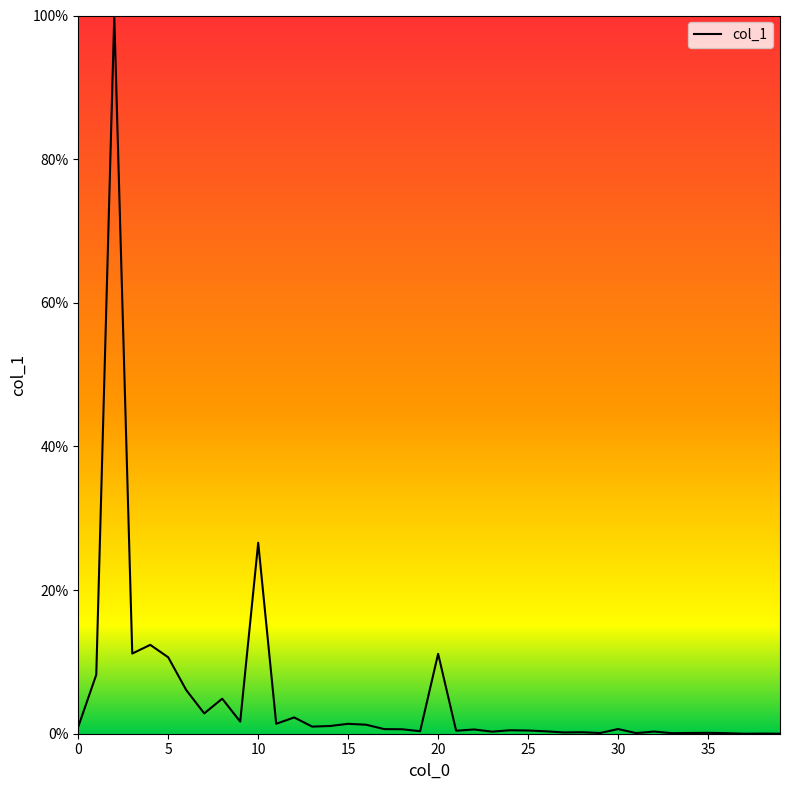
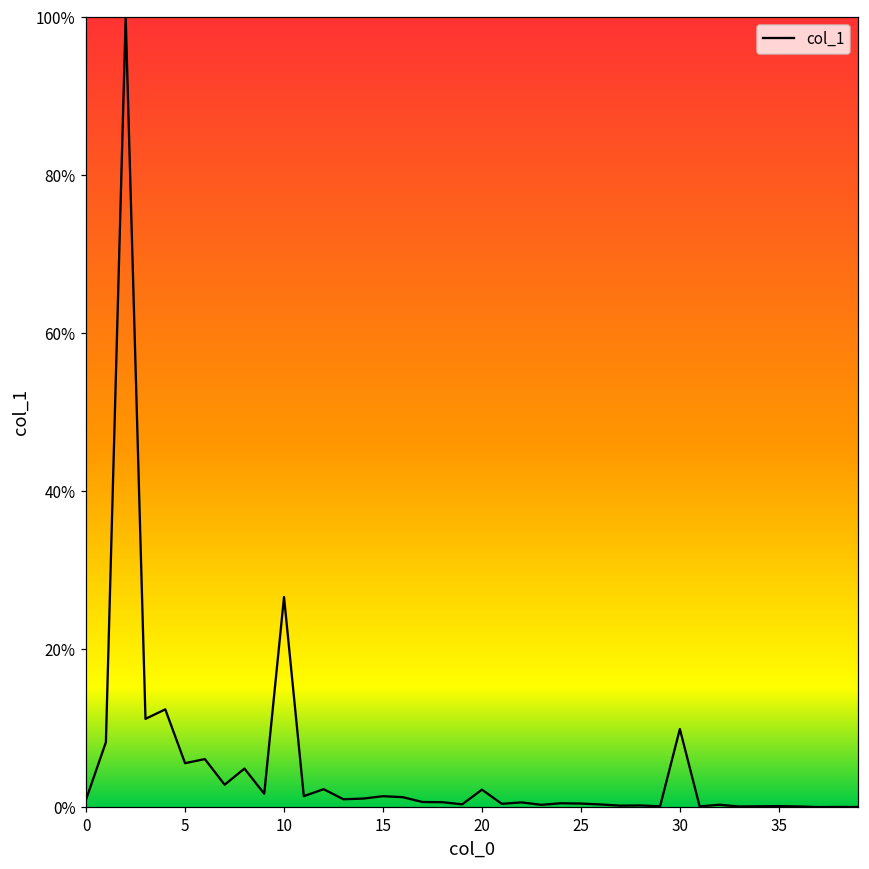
  {
    "0": "1%",
-   "5": "11%",
+   "5": "6%",
    "10": "27%",
    "15": "1%",
-   "20": "11%",
+   "20": "2%",
    "25": "0%",
-   "30": "1%",
+   "30": "10%",
    "35": "0%"
  }
